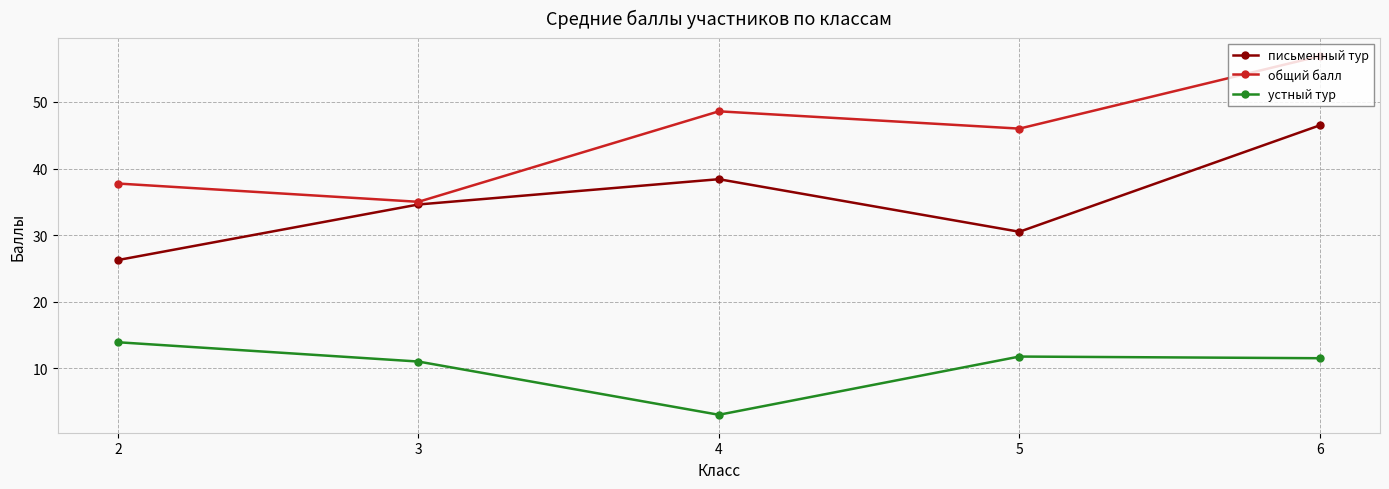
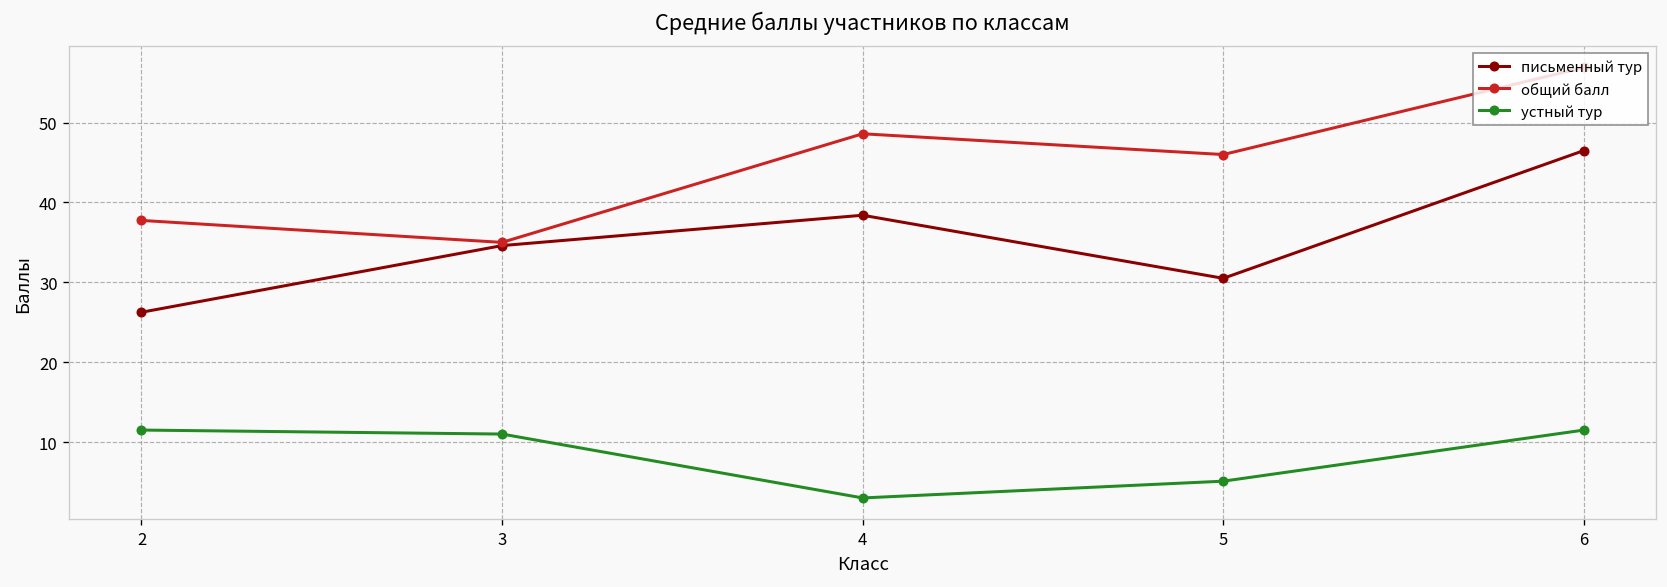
  {
    "письменный тур": {
      "2": 26,
      "3": 35,
      "4": 38,
      "5": 31,
      "6": 47
    },
    "общий балл": {
      "2": 38,
      "3": 35,
      "4": 49,
      "5": 46
    },
    "устный тур": {
-     "2": 14,
+     "2": 12,
      "3": 11,
      "4": 3,
-     "5": 12,
+     "5": 5,
      "6": 12
    }
  }
